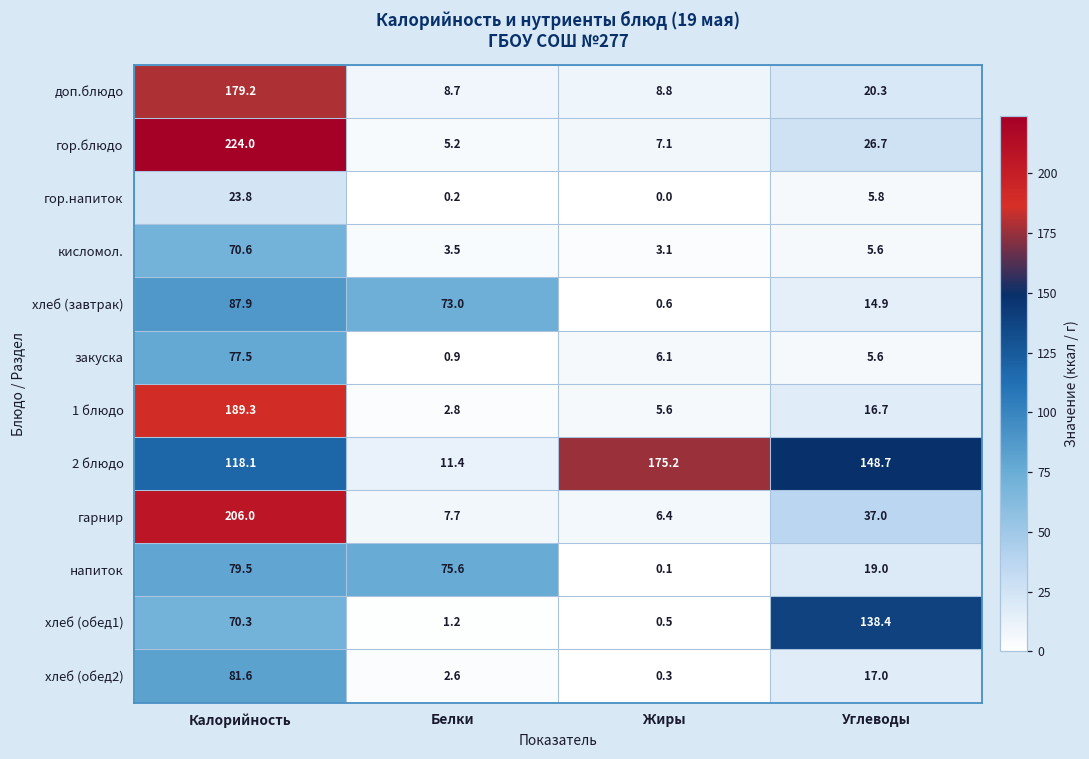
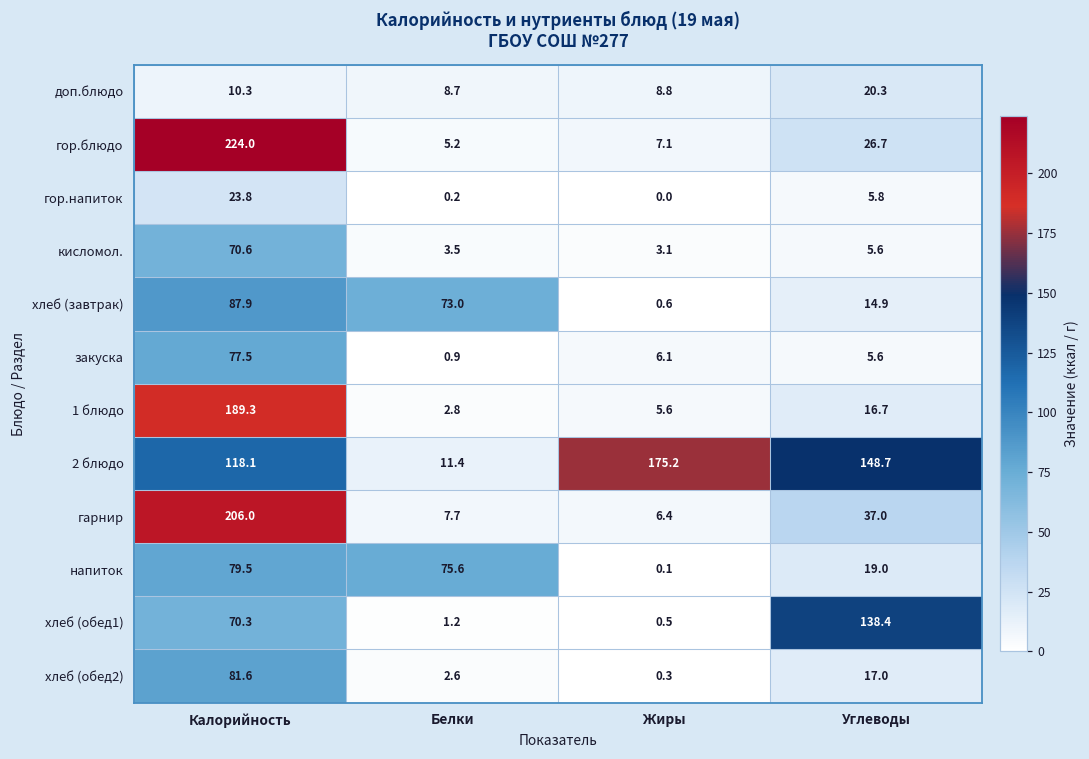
  {
    "доп.блюдо": {
-     "Калорийность": 179.2,
+     "Калорийность": 10.3,
      "Белки": 8.7,
      "Жиры": 8.8,
      "Углеводы": 20.3
    },
    "гор.блюдо": {
      "Калорийность": 224.0,
      "Белки": 5.2,
      "Жиры": 7.1,
      "Углеводы": 26.7
    },
    "гор.напиток": {
      "Калорийность": 23.8,
      "Белки": 0.2,
      "Жиры": 0.0,
      "Углеводы": 5.8
    },
    "кисломол.": {
      "Калорийность": 70.6,
      "Белки": 3.5,
      "Жиры": 3.1,
      "Углеводы": 5.6
    },
    "хлеб (завтрак)": {
      "Калорийность": 87.9,
      "Белки": 73.0,
      "Жиры": 0.6,
      "Углеводы": 14.9
    },
    "закуска": {
      "Калорийность": 77.5,
      "Белки": 0.9,
      "Жиры": 6.1,
      "Углеводы": 5.6
    },
    "1 блюдо": {
      "Калорийность": 189.3,
      "Белки": 2.8,
      "Жиры": 5.6,
      "Углеводы": 16.7
    },
    "2 блюдо": {
      "Калорийность": 118.1,
      "Белки": 11.4,
      "Жиры": 175.2,
      "Углеводы": 148.7
    },
    "гарнир": {
      "Калорийность": 206.0,
      "Белки": 7.7,
      "Жиры": 6.4,
      "Углеводы": 37.0
    },
    "напиток": {
      "Калорийность": 79.5,
      "Белки": 75.6,
      "Жиры": 0.1,
      "Углеводы": 19.0
    },
    "хлеб (обед1)": {
      "Калорийность": 70.3,
      "Белки": 1.2,
      "Жиры": 0.5,
      "Углеводы": 138.4
    },
    "хлеб (обед2)": {
      "Калорийность": 81.6,
      "Белки": 2.6,
      "Жиры": 0.3,
      "Углеводы": 17.0
    }
  }
